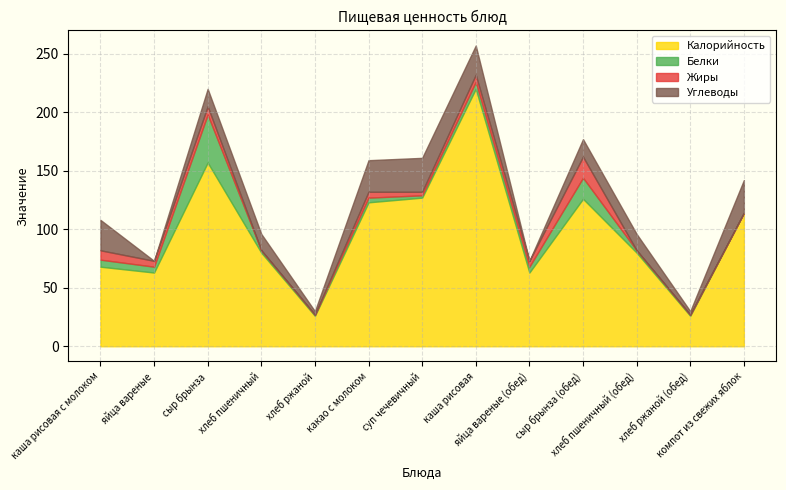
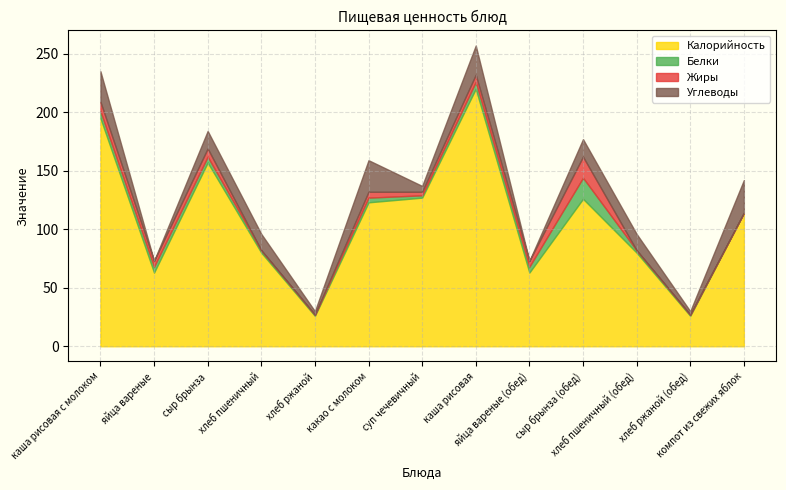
  {
    "Калорийность": {
-     "каша рисовая с молоком": 68,
+     "каша рисовая с молоком": 195,
      "яйца вареные": 63,
      "сыр брынза": 157,
      "какао с молоком": 123,
      "каша рисовая": 220,
      "яйца вареные (обед)": 63,
      "сыр брынза (обед)": 126
    },
    "Белки": {
      "каша рисовая с молоком": 6,
      "яйца вареные": 5,
-     "сыр брынза": 41,
+     "сыр брынза": 5,
      "какао с молоком": 4,
      "каша рисовая": 6,
      "яйца вареные (обед)": 5,
      "сыр брынза (обед)": 18
    },
    "Жиры": {
      "каша рисовая с молоком": 8,
      "сыр брынза": 7,
      "какао с молоком": 5,
      "суп чечевичный": 3,
      "каша рисовая": 6,
      "сыр брынза (обед)": 18
    },
    "Углеводы": {
      "каша рисовая с молоком": 26,
      "сыр брынза": 15,
      "хлеб пшеничный": 14,
      "хлеб ржаной": 3,
      "какао с молоком": 27,
-     "суп чечевичный": 29,
+     "суп чечевичный": 5,
      "каша рисовая": 25,
      "сыр брынза (обед)": 15,
      "хлеб пшеничный (обед)": 14,
      "хлеб ржаной (обед)": 3,
      "компот из свежих яблок": 28
    }
  }
